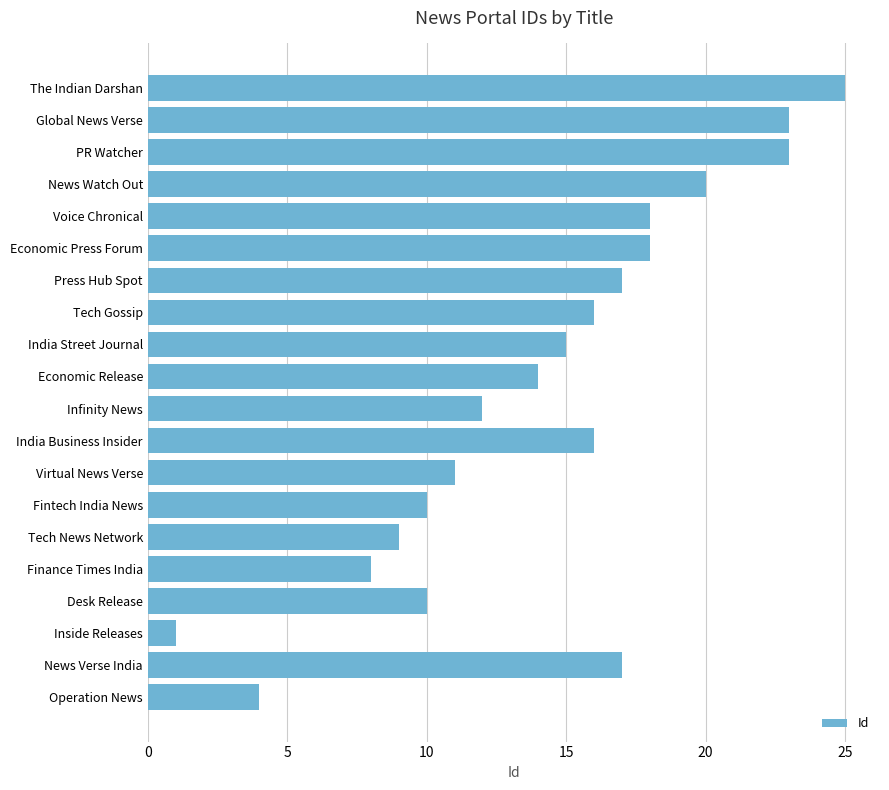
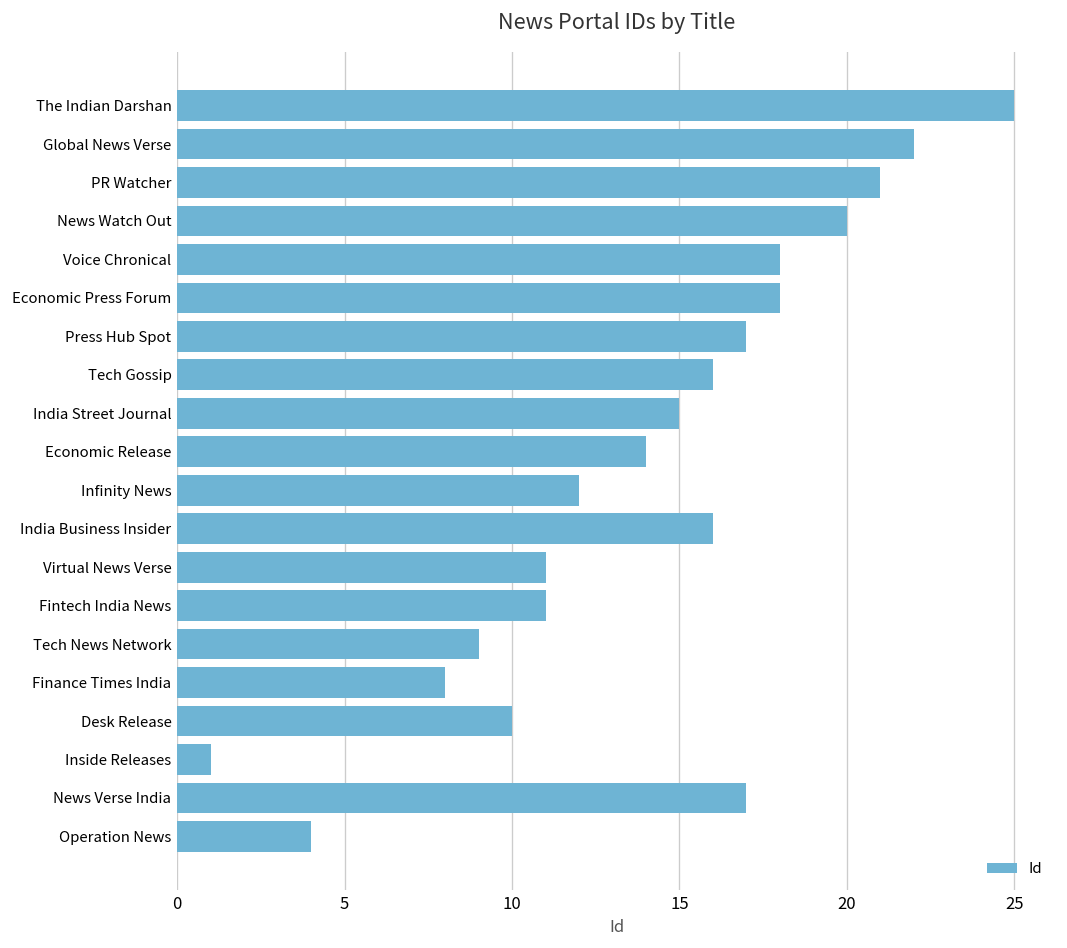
  {
    "The Indian Darshan": 25,
-   "Global News Verse": 23,
-   "PR Watcher": 23,
+   "Global News Verse": 22,
+   "PR Watcher": 21,
    "News Watch Out": 20,
    "Voice Chronical": 18,
    "Economic Press Forum": 18,
    "Press Hub Spot": 17,
    "Tech Gossip": 16,
    "India Street Journal": 15,
    "Economic Release": 14,
    "Infinity News": 12,
    "India Business Insider": 16,
    "Virtual News Verse": 11,
-   "Fintech India News": 10,
+   "Fintech India News": 11,
    "Tech News Network": 9,
    "Finance Times India": 8,
    "Desk Release": 10,
    "Inside Releases": 1,
    "News Verse India": 17,
    "Operation News": 4
  }
